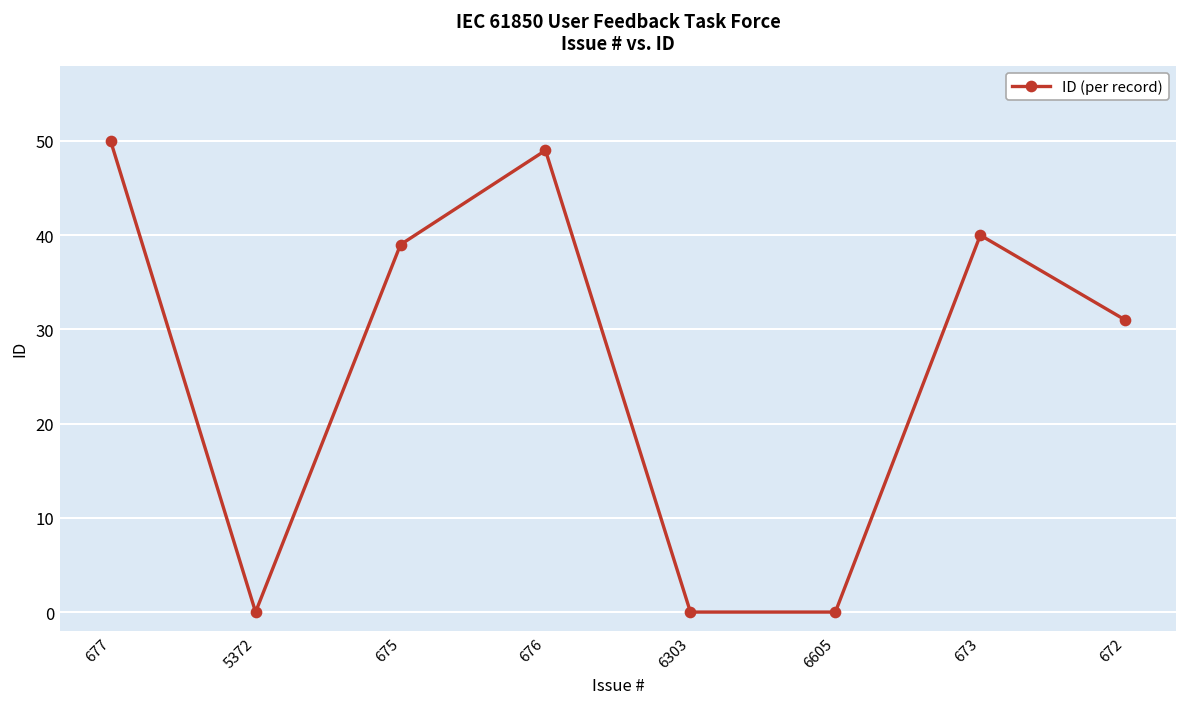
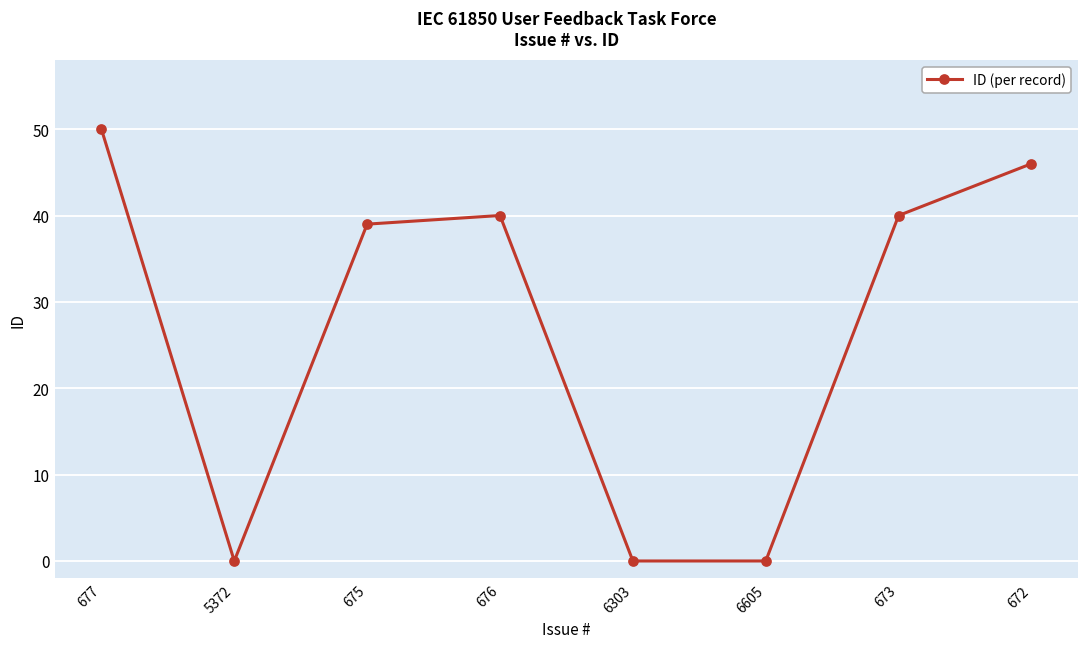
  {
    "677": 50,
    "5372": 0,
    "675": 39,
-   "676": 49,
+   "676": 40,
    "6303": 0,
    "6605": 0,
    "673": 40,
-   "672": 31
+   "672": 46
  }
